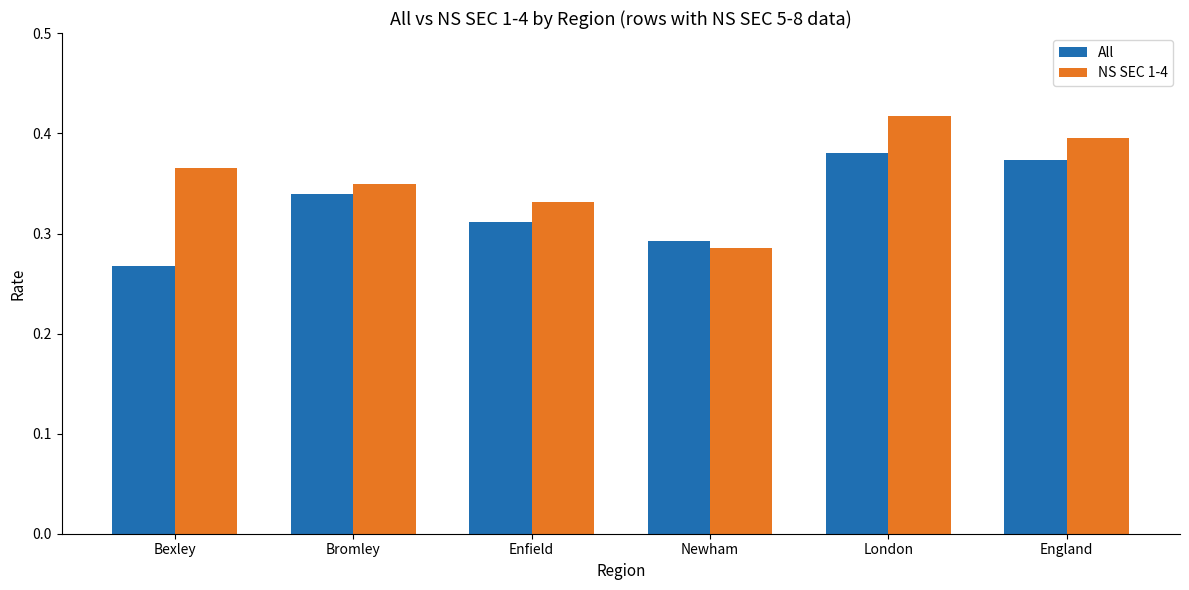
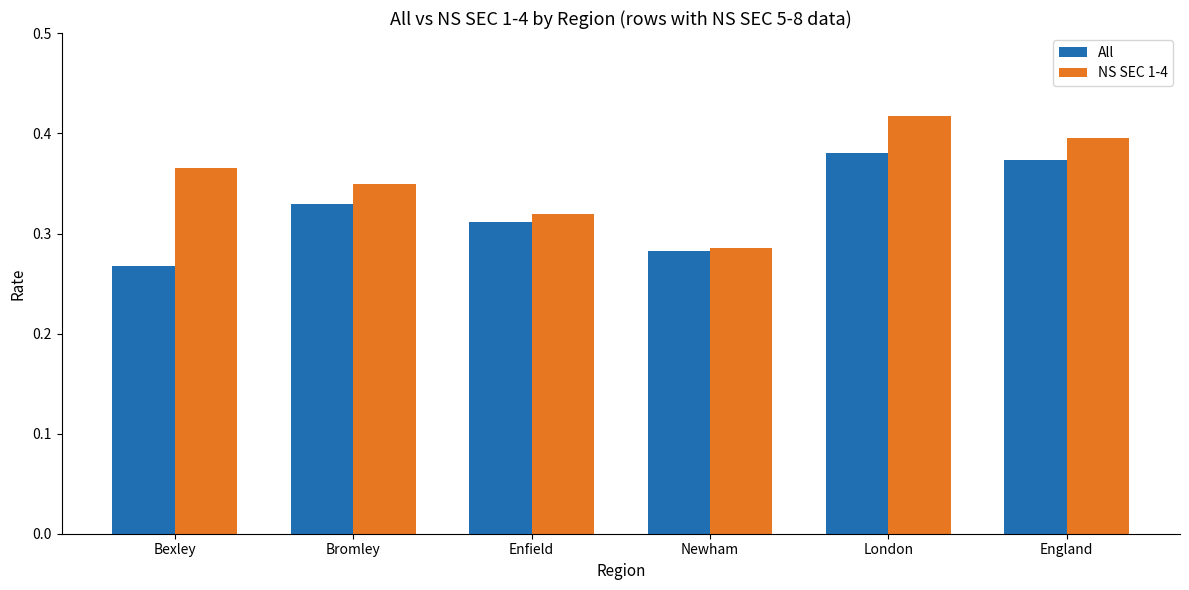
  {
    "All": {
      "Bexley": 0.268,
-     "Bromley": 0.34,
+     "Bromley": 0.33,
      "Enfield": 0.312,
-     "Newham": 0.293,
+     "Newham": 0.283,
      "London": 0.380,
      "England": 0.373
    },
    "NS SEC 1-4": {
      "Bexley": 0.366,
      "Bromley": 0.350,
-     "Enfield": 0.332,
+     "Enfield": 0.320,
      "Newham": 0.286,
      "London": 0.417,
      "England": 0.395
    }
  }
